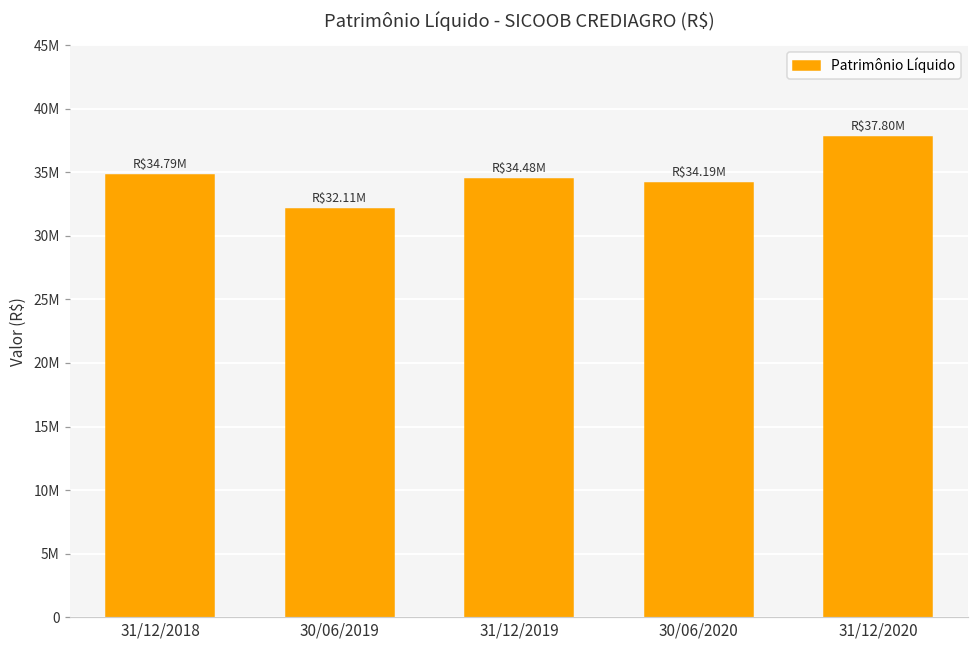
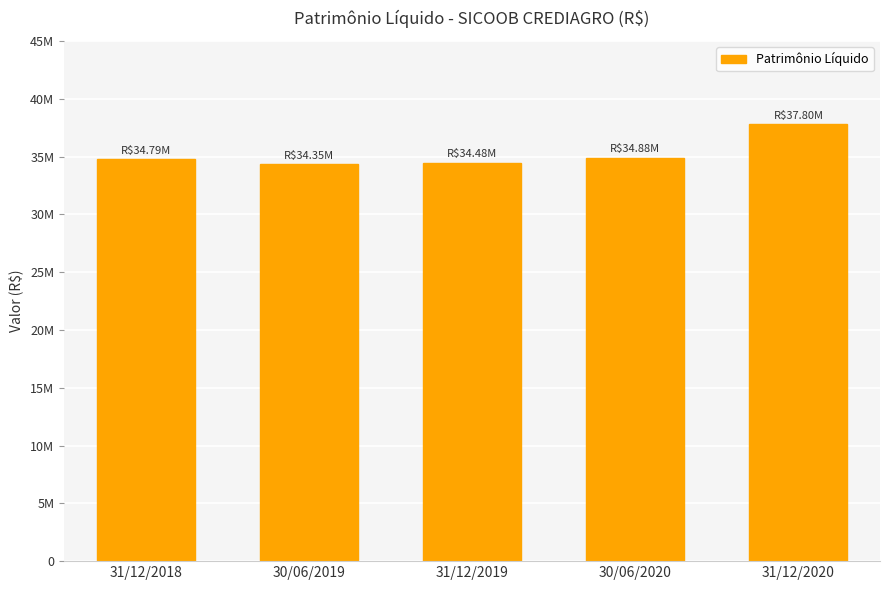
  {
    "31/12/2018": "$34.79M",
-   "30/06/2019": "$32.11M",
+   "30/06/2019": "$34.35M",
    "31/12/2019": "$34.48M",
-   "30/06/2020": "$34.19M",
+   "30/06/2020": "$34.88M",
    "31/12/2020": "$37.80M"
  }
